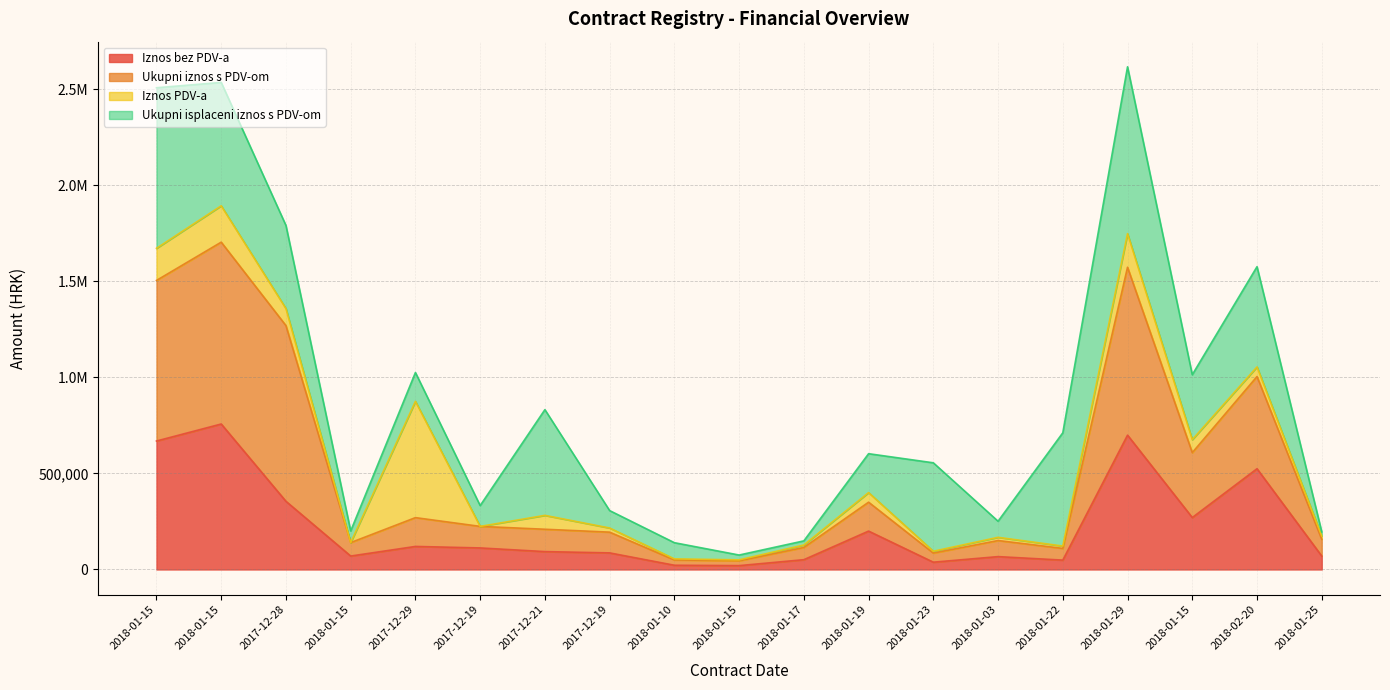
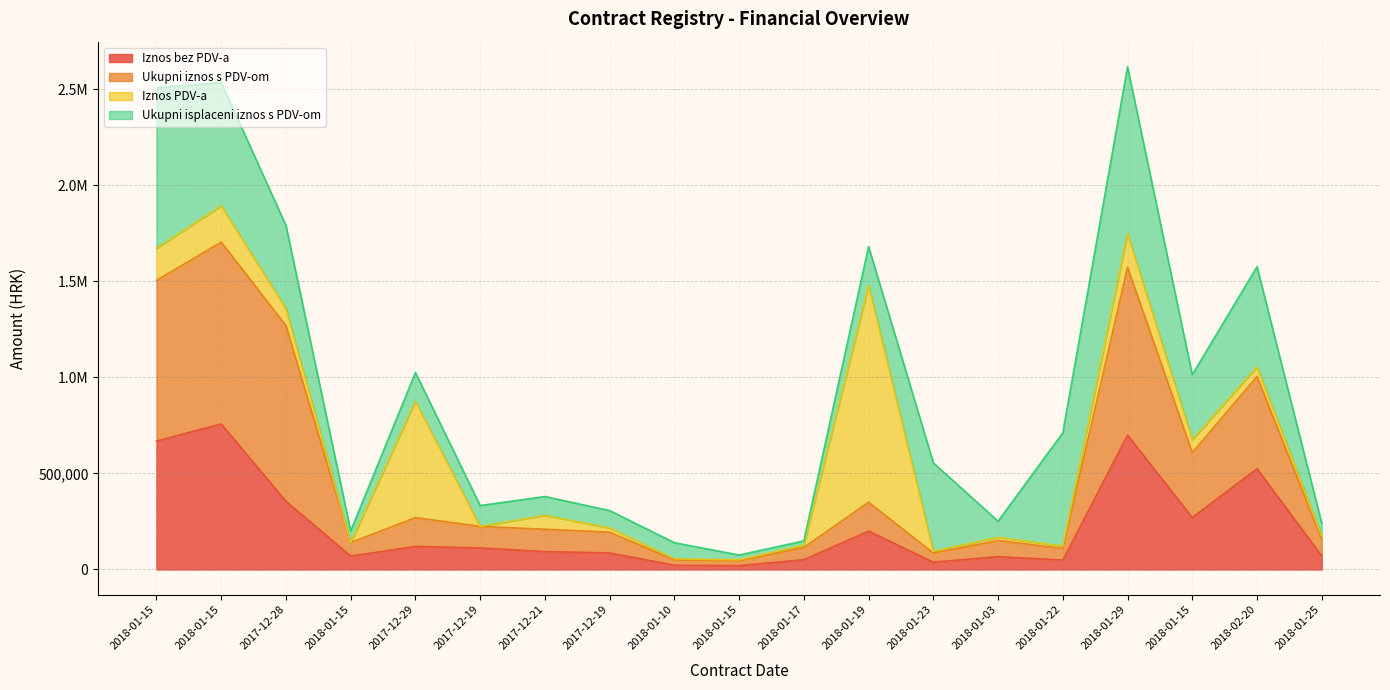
  {
    "Iznos PDV-a": {
      "2017-12-28": "90,000",
      "2017-12-29": "610,000",
      "2017-12-21": "70,000",
-     "2018-01-19": "50,000",
+     "2018-01-19": "1,130,000",
      "2018-01-03": "20,000",
      "2018-01-29": "170,000",
      "2018-02-20": "50,000",
      "2018-01-25": "20,000"
    },
    "Ukupni isplaceni iznos s PDV-om": {
      "2017-12-28": "430,000",
      "2017-12-29": "150,000",
-     "2017-12-21": "550,000",
+     "2017-12-21": "100,000",
      "2018-01-10": "80,000",
      "2018-01-17": "20,000",
      "2018-01-19": "200,000",
      "2018-01-23": "460,000",
      "2018-01-03": "80,000",
      "2018-01-22": "590,000",
      "2018-01-29": "870,000",
      "2018-02-20": "520,000",
-     "2018-01-25": "20,000"
+     "2018-01-25": "70,000"
    }
  }
